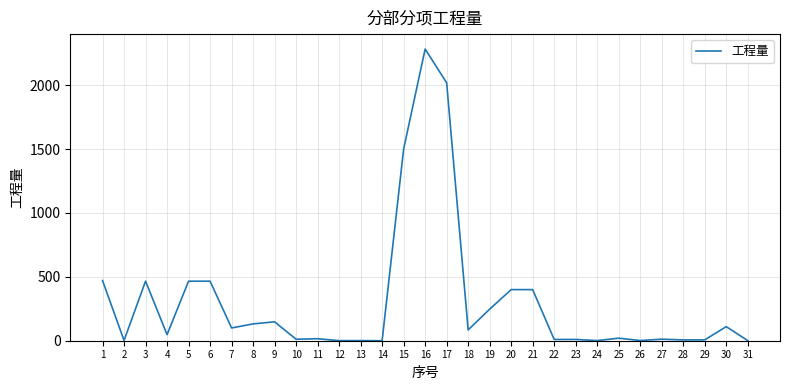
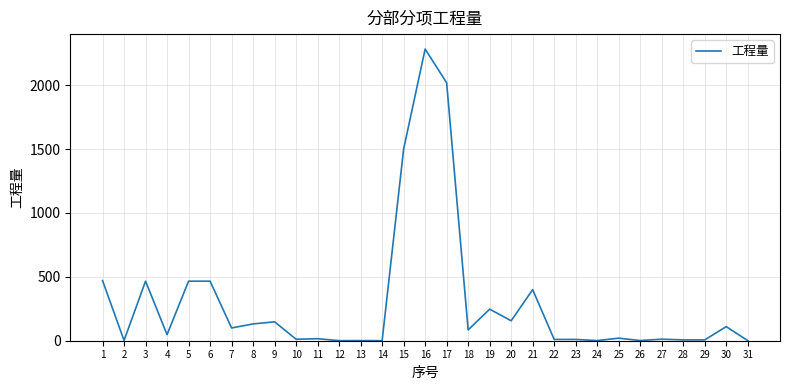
  {
    "1": 470,
    "2": 0,
    "3": 470,
    "4": 50,
    "5": 470,
    "6": 470,
    "7": 100,
    "8": 130,
    "9": 150,
    "10": 10,
    "11": 20,
    "12": 0,
    "13": 0,
    "14": 0,
    "15": 1500,
    "16": 2280,
    "17": 2020,
    "18": 80,
    "19": 250,
-   "20": 400,
+   "20": 160,
    "21": 400,
    "22": 10,
    "23": 10,
    "24": 0,
    "25": 20,
    "26": 0,
    "27": 10,
    "28": 10,
    "29": 10,
    "30": 110,
    "31": 0
  }
